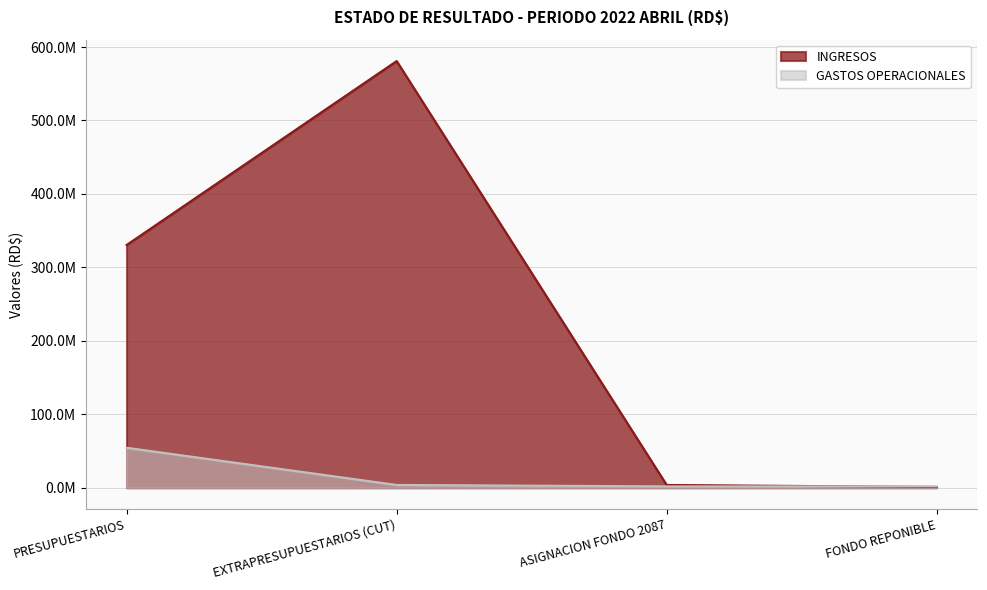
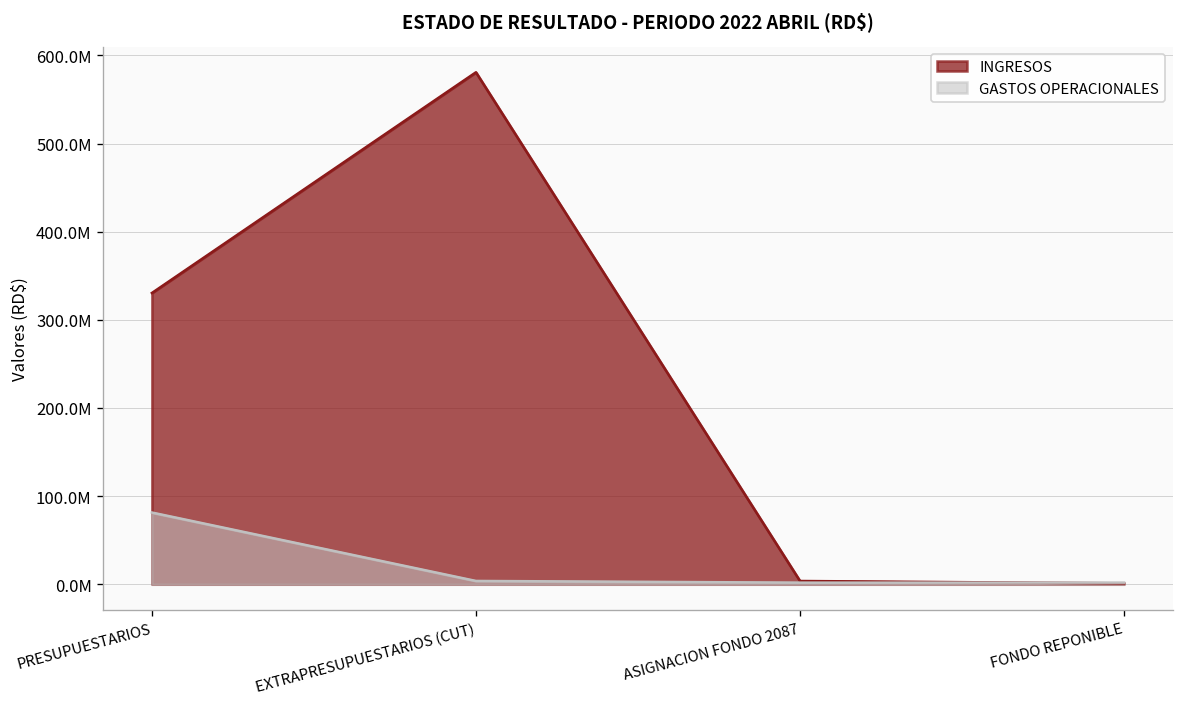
  {
    "INGRESOS": {
      "PRESUPUESTARIOS": 330000000,
      "EXTRAPRESUPUESTARIOS (CUT)": 580000000
    },
    "GASTOS OPERACIONALES": {
-     "PRESUPUESTARIOS": 50000000,
+     "PRESUPUESTARIOS": 80000000,
      "EXTRAPRESUPUESTARIOS (CUT)": 0
    }
  }
